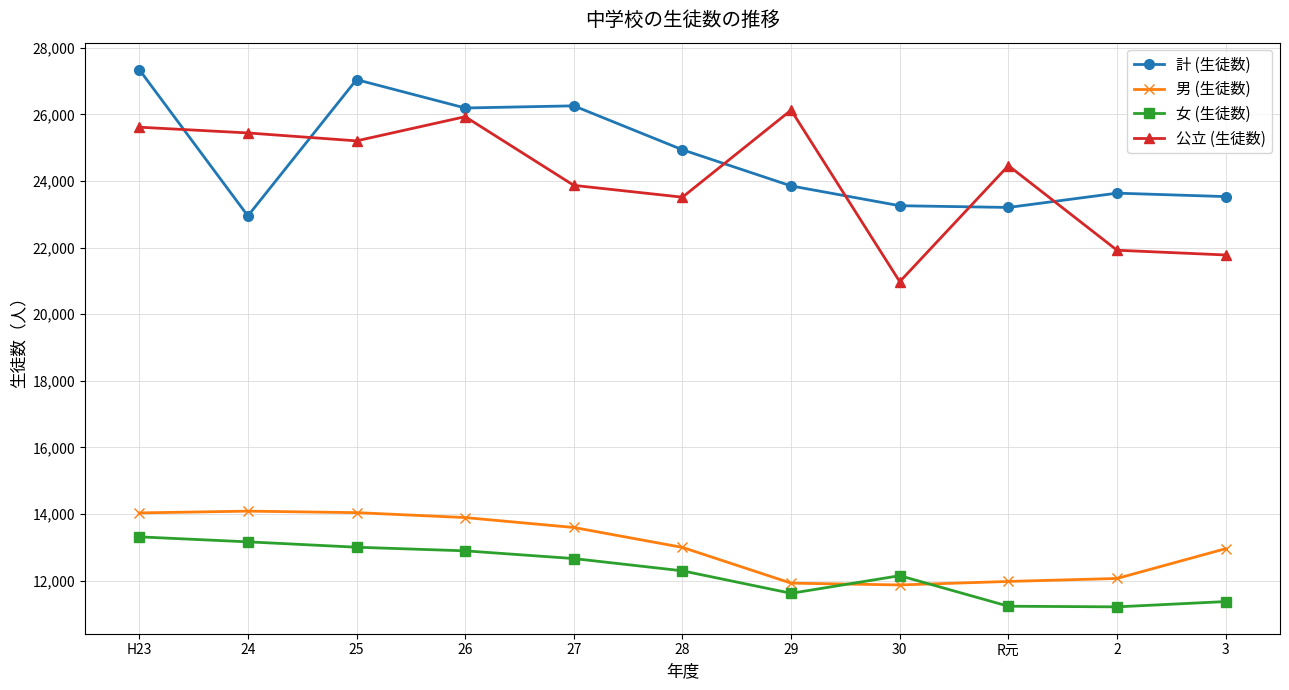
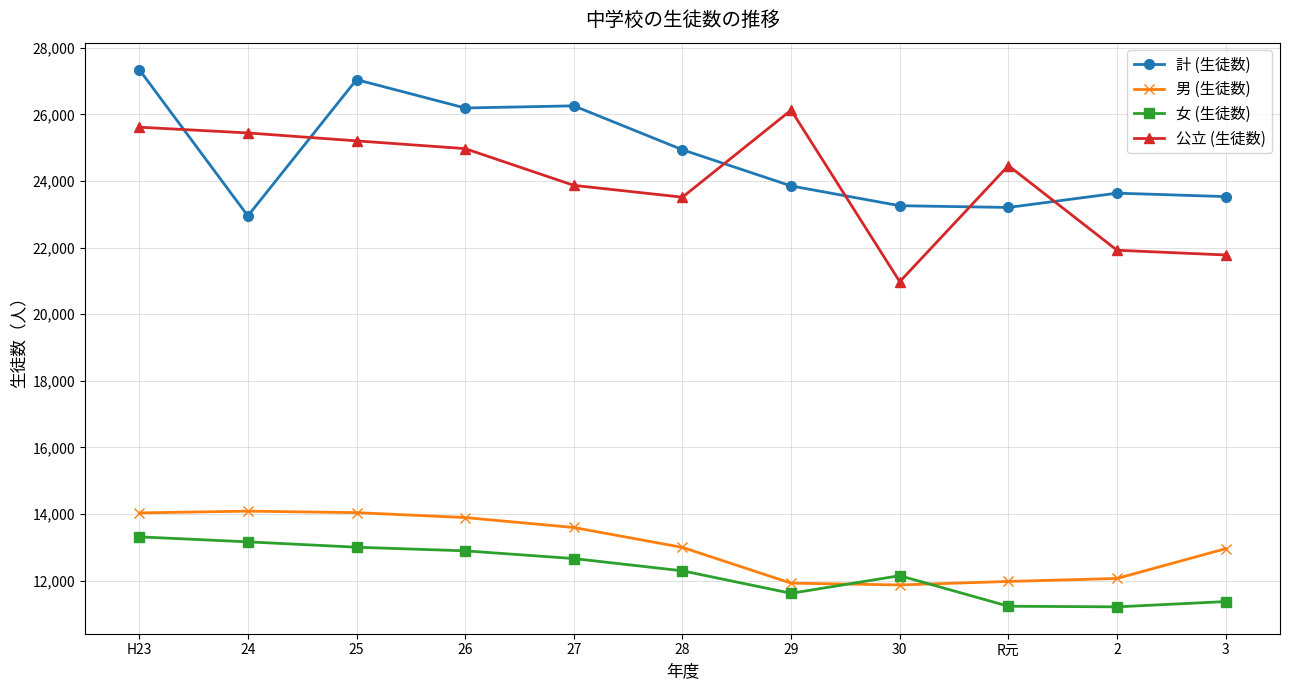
  {
    "計 (生徒数)": {
      "H23": "27,300",
      "24": "23,000",
      "25": "27,000",
      "26": "26,200",
      "27": "26,300",
      "28": "24,900",
      "29": "23,900",
      "30": "23,300",
      "R元": "23,200",
      "2": "23,600",
      "3": "23,500"
    },
    "男 (生徒数)": {
      "H23": "14,000",
      "24": "14,100",
      "25": "14,000",
      "26": "13,900",
      "27": "13,600",
      "28": "13,000",
      "29": "11,900",
      "30": "11,900",
      "R元": "12,000",
      "2": "12,100",
      "3": "13,000"
    },
    "女 (生徒数)": {
      "H23": "13,300",
      "24": "13,200",
      "25": "13,000",
      "26": "12,900",
      "27": "12,700",
      "28": "12,300",
      "29": "11,600",
      "30": "12,100",
      "R元": "11,200",
      "2": "11,200",
      "3": "11,400"
    },
    "公立 (生徒数)": {
      "H23": "25,600",
      "24": "25,400",
      "25": "25,200",
-     "26": "25,900",
+     "26": "25,000",
      "27": "23,900",
      "28": "23,500",
      "29": "26,100",
      "30": "21,000",
      "R元": "24,500",
      "2": "21,900",
      "3": "21,800"
    }
  }
